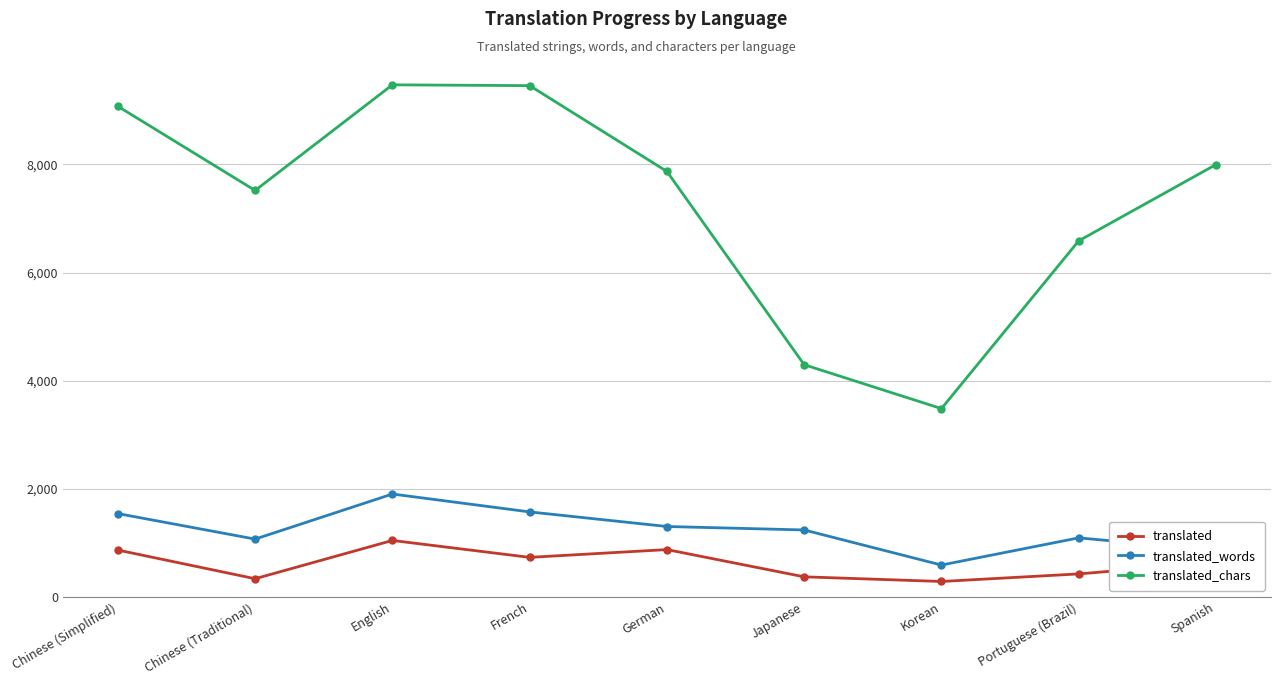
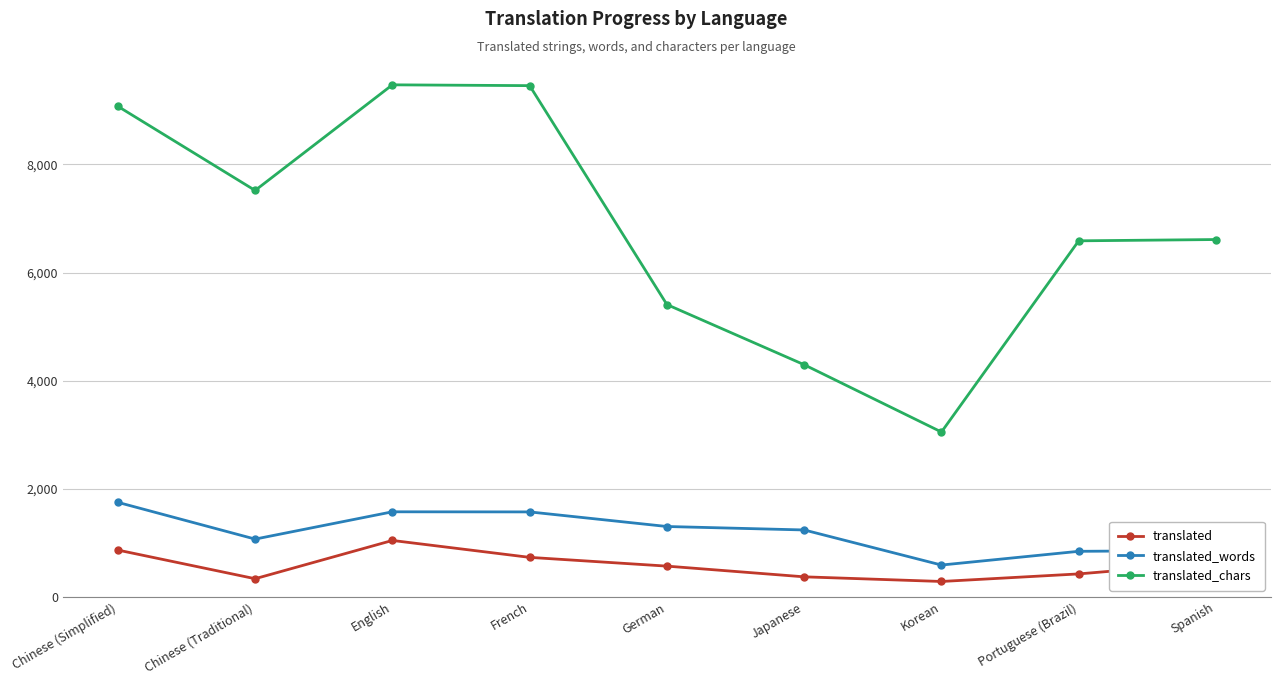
  {
    "translated": {
      "Chinese (Simplified)": "900",
      "Chinese (Traditional)": "300",
      "English": "1,000",
      "French": "700",
-     "German": "900",
+     "German": "600",
      "Japanese": "400",
      "Korean": "300",
      "Portuguese (Brazil)": "400"
    },
    "translated_words": {
-     "Chinese (Simplified)": "1,500",
+     "Chinese (Simplified)": "1,700",
      "Chinese (Traditional)": "1,100",
-     "English": "1,900",
+     "English": "1,600",
      "French": "1,600",
      "German": "1,300",
      "Japanese": "1,200",
      "Korean": "600",
-     "Portuguese (Brazil)": "1,100"
+     "Portuguese (Brazil)": "800"
    },
    "translated_chars": {
      "Chinese (Simplified)": "9,100",
      "Chinese (Traditional)": "7,500",
      "English": "9,500",
      "French": "9,500",
-     "German": "7,900",
+     "German": "5,400",
      "Japanese": "4,300",
-     "Korean": "3,500",
+     "Korean": "3,100",
      "Portuguese (Brazil)": "6,600",
-     "Spanish": "8,000"
+     "Spanish": "6,600"
    }
  }
